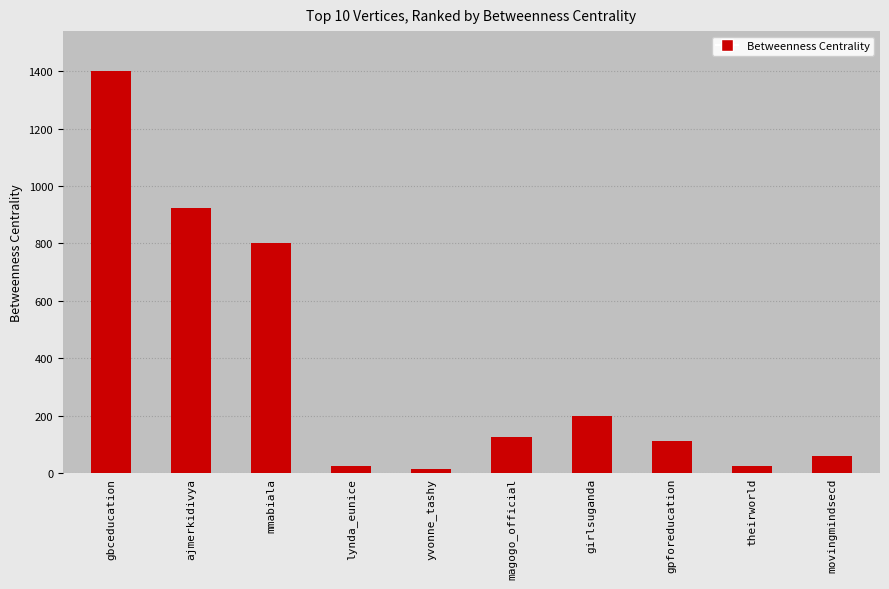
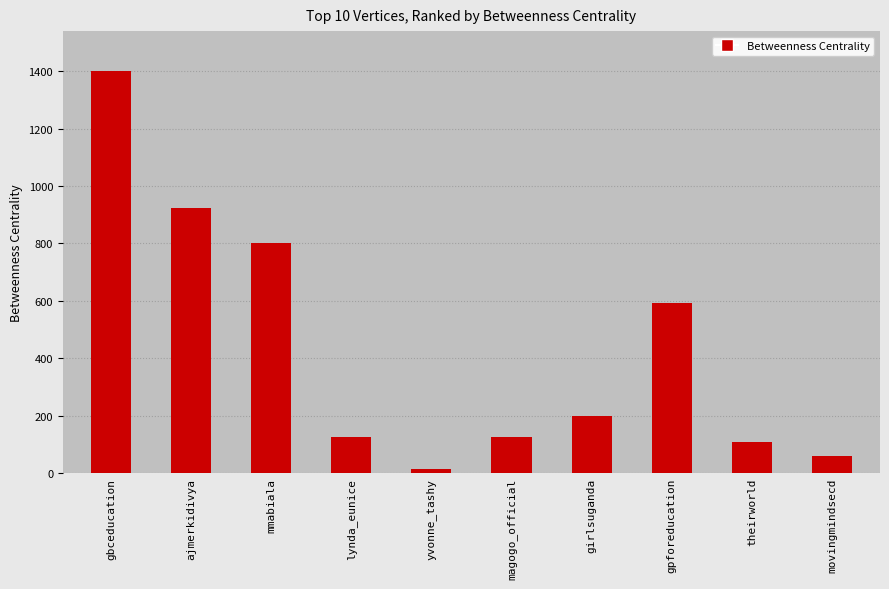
  {
    "gbceducation": 1400,
    "ajmerkidivya": 920,
    "mmabiala": 800,
-   "lynda_eunice": 20,
+   "lynda_eunice": 130,
    "yvonne_tashy": 10,
    "magogo_official": 120,
    "girlsuganda": 200,
-   "gpforeducation": 110,
-   "theirworld": 20,
+   "gpforeducation": 590,
+   "theirworld": 110,
    "movingmindsecd": 60
  }
